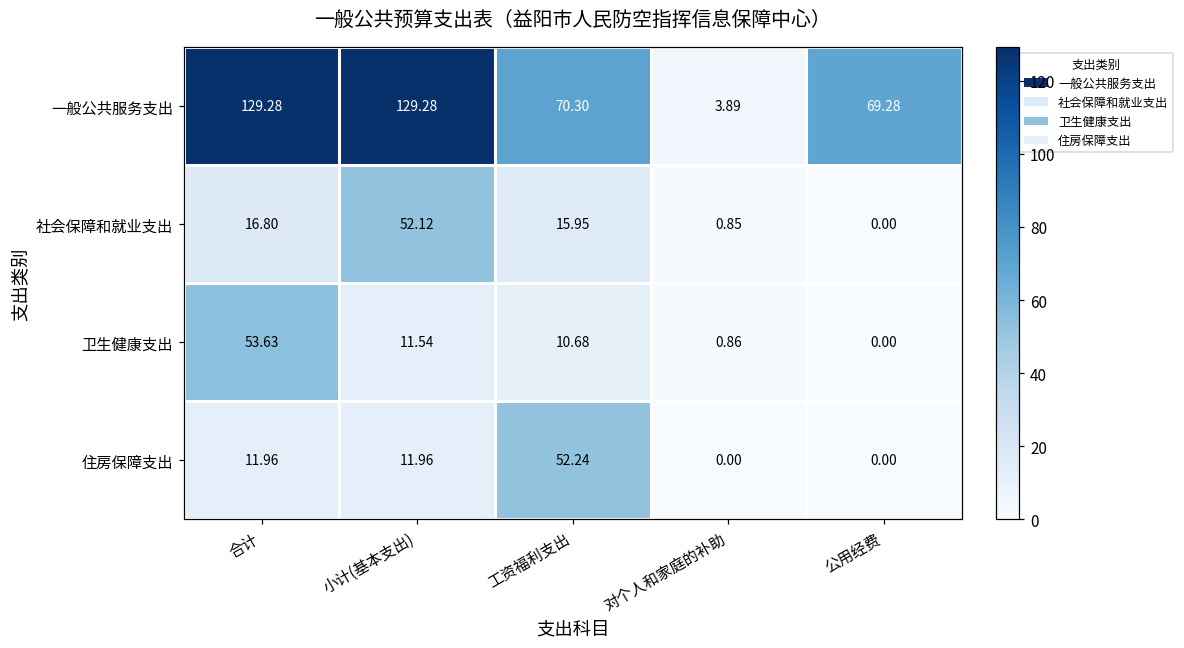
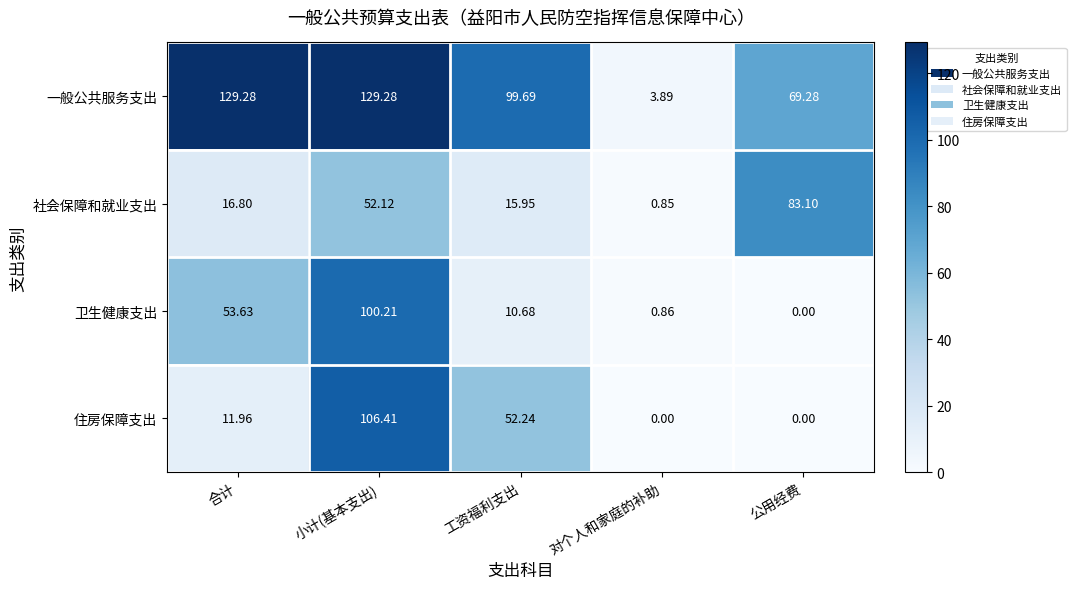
  {
    "一般公共服务支出": {
      "合计": 129.28,
      "小计(基本支出)": 129.28,
-     "工资福利支出": 70.30,
+     "工资福利支出": 99.69,
      "对个人和家庭的补助": 3.89,
      "公用经费": 69.28
    },
    "社会保障和就业支出": {
      "合计": 16.80,
      "小计(基本支出)": 52.12,
      "工资福利支出": 15.95,
      "对个人和家庭的补助": 0.85,
-     "公用经费": 0.00
+     "公用经费": 83.10
    },
    "卫生健康支出": {
      "合计": 53.63,
-     "小计(基本支出)": 11.54,
+     "小计(基本支出)": 100.21,
      "工资福利支出": 10.68,
      "对个人和家庭的补助": 0.86,
      "公用经费": 0.00
    },
    "住房保障支出": {
      "合计": 11.96,
-     "小计(基本支出)": 11.96,
+     "小计(基本支出)": 106.41,
      "工资福利支出": 52.24,
      "对个人和家庭的补助": 0.00,
      "公用经费": 0.00
    }
  }
